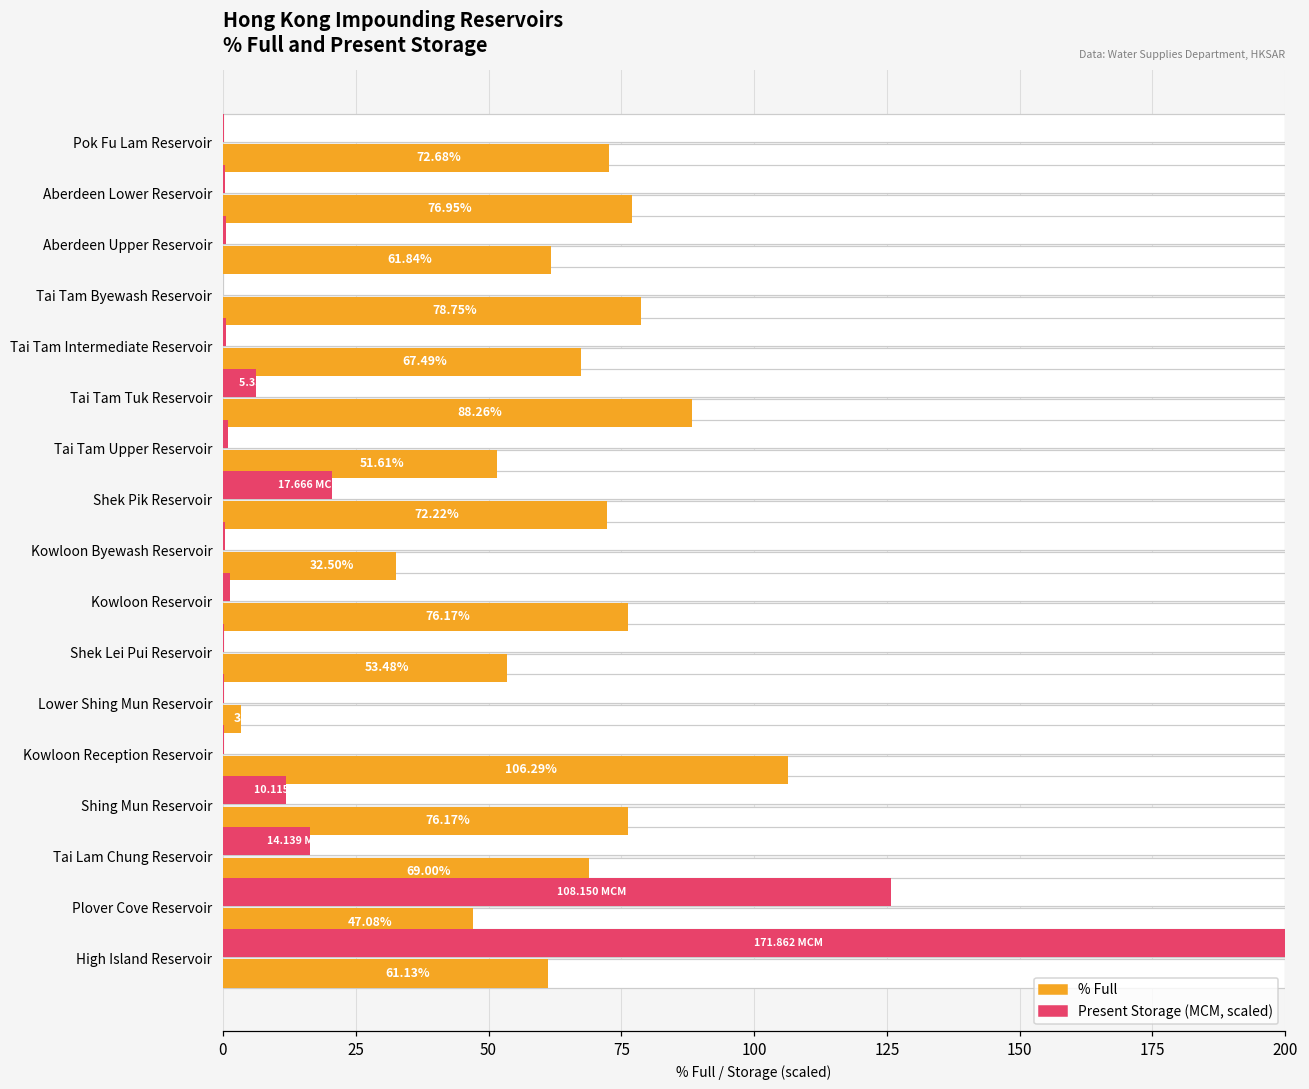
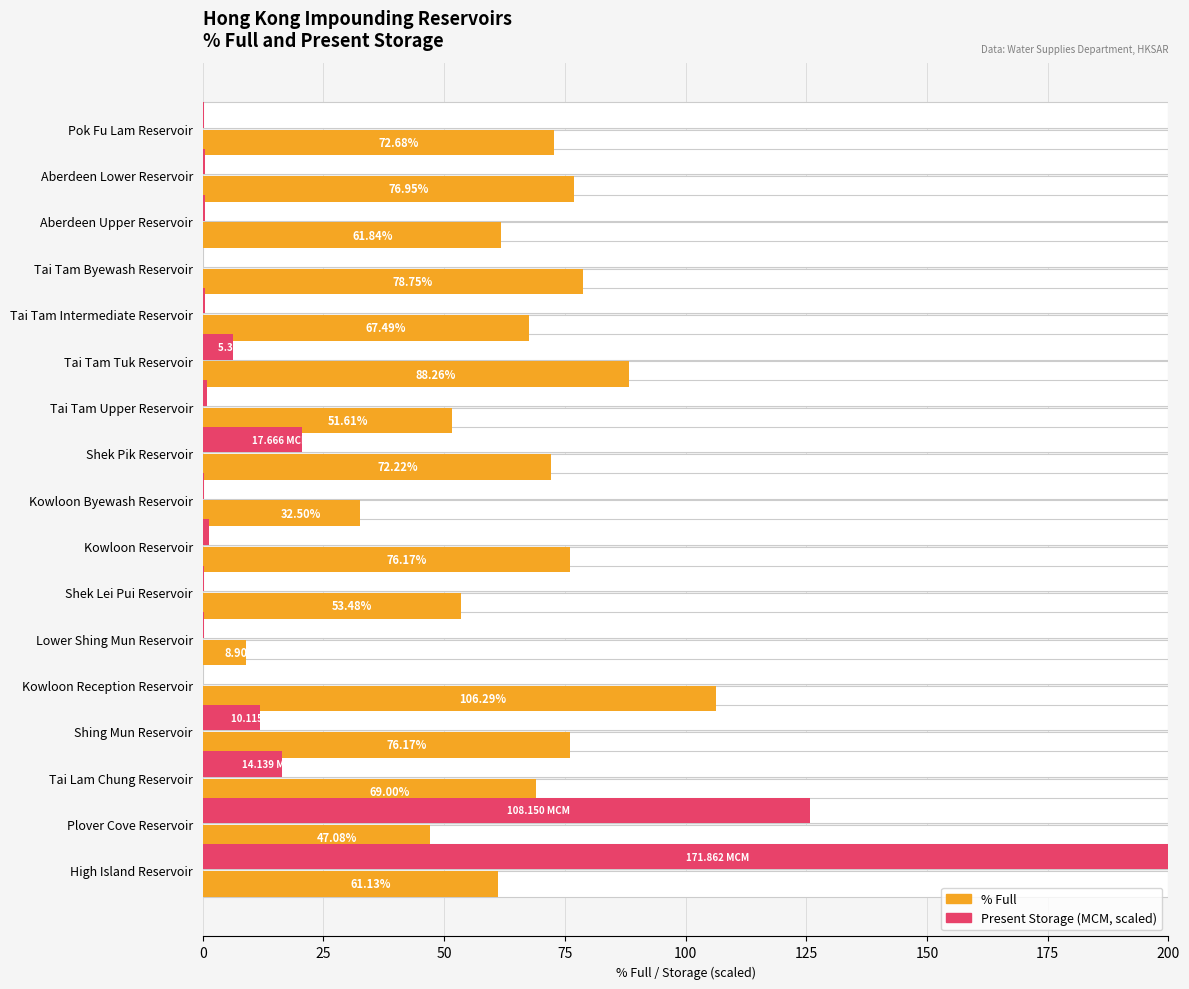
  {
    "% Full": {
-     "Lower Shing Mun Reservoir": 3
+     "Lower Shing Mun Reservoir": 9
    }
  }
